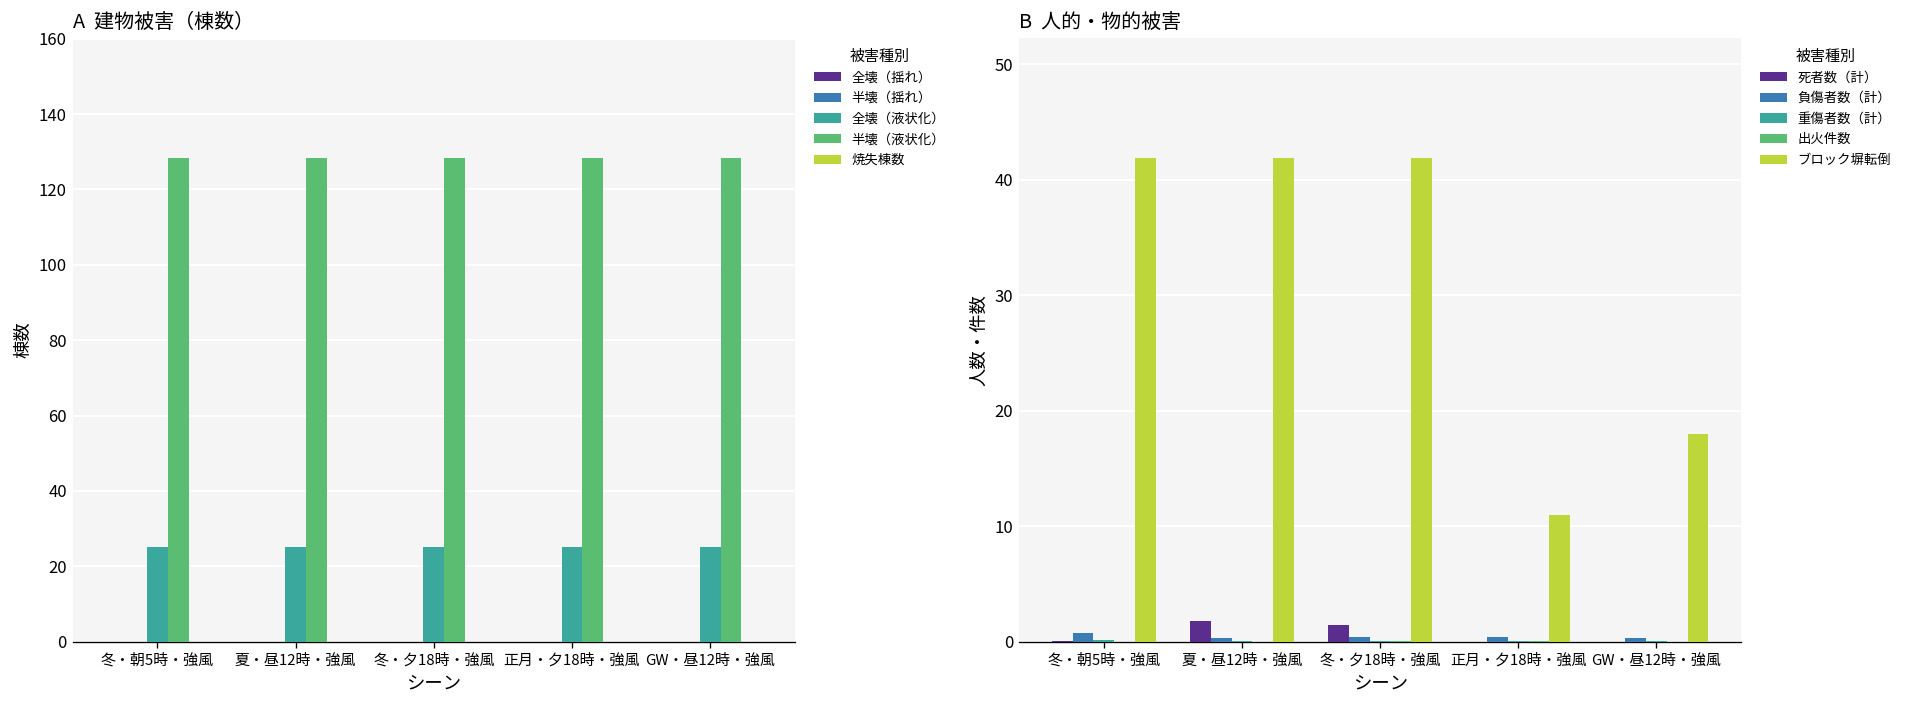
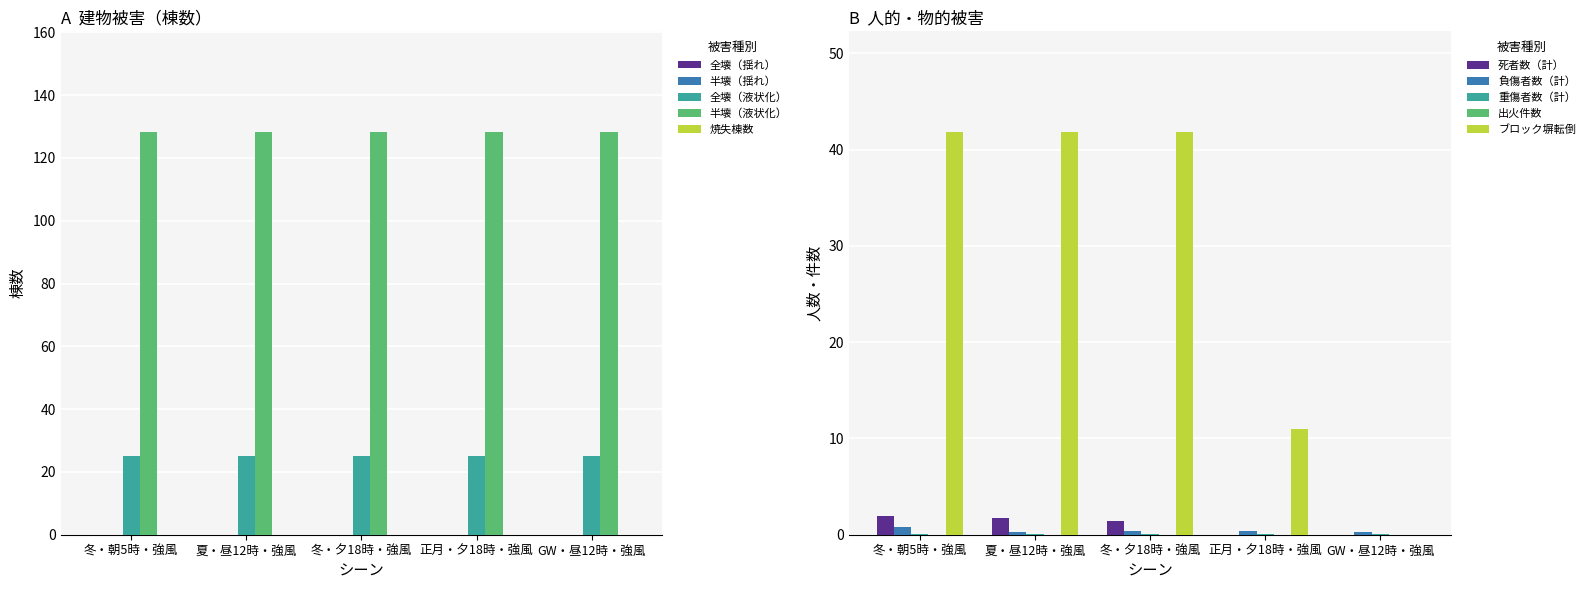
  {
    "A 建物被害（棟数）": {
      "全壊（揺れ）": {
        "冬・朝5時・強風": 0,
        "夏・昼12時・強風": 0,
        "冬・夕18時・強風": 0,
        "正月・夕18時・強風": 0,
        "GW・昼12時・強風": 0
      },
      "焼失棟数": {
        "冬・朝5時・強風": 0,
        "夏・昼12時・強風": 0,
        "冬・夕18時・強風": 0,
        "正月・夕18時・強風": 0,
        "GW・昼12時・強風": 0
      }
    },
    "B 人的・物的被害": {
      "死者数（計）": {
-       "冬・朝5時・強風": 0,
+       "冬・朝5時・強風": 2,
        "夏・昼12時・強風": 2,
        "冬・夕18時・強風": 1
      },
      "ブロック塀転倒": {
        "冬・朝5時・強風": 42,
        "夏・昼12時・強風": 42,
        "冬・夕18時・強風": 42,
        "正月・夕18時・強風": 11,
-       "GW・昼12時・強風": 18
+       "GW・昼12時・強風": 0
      }
    }
  }
